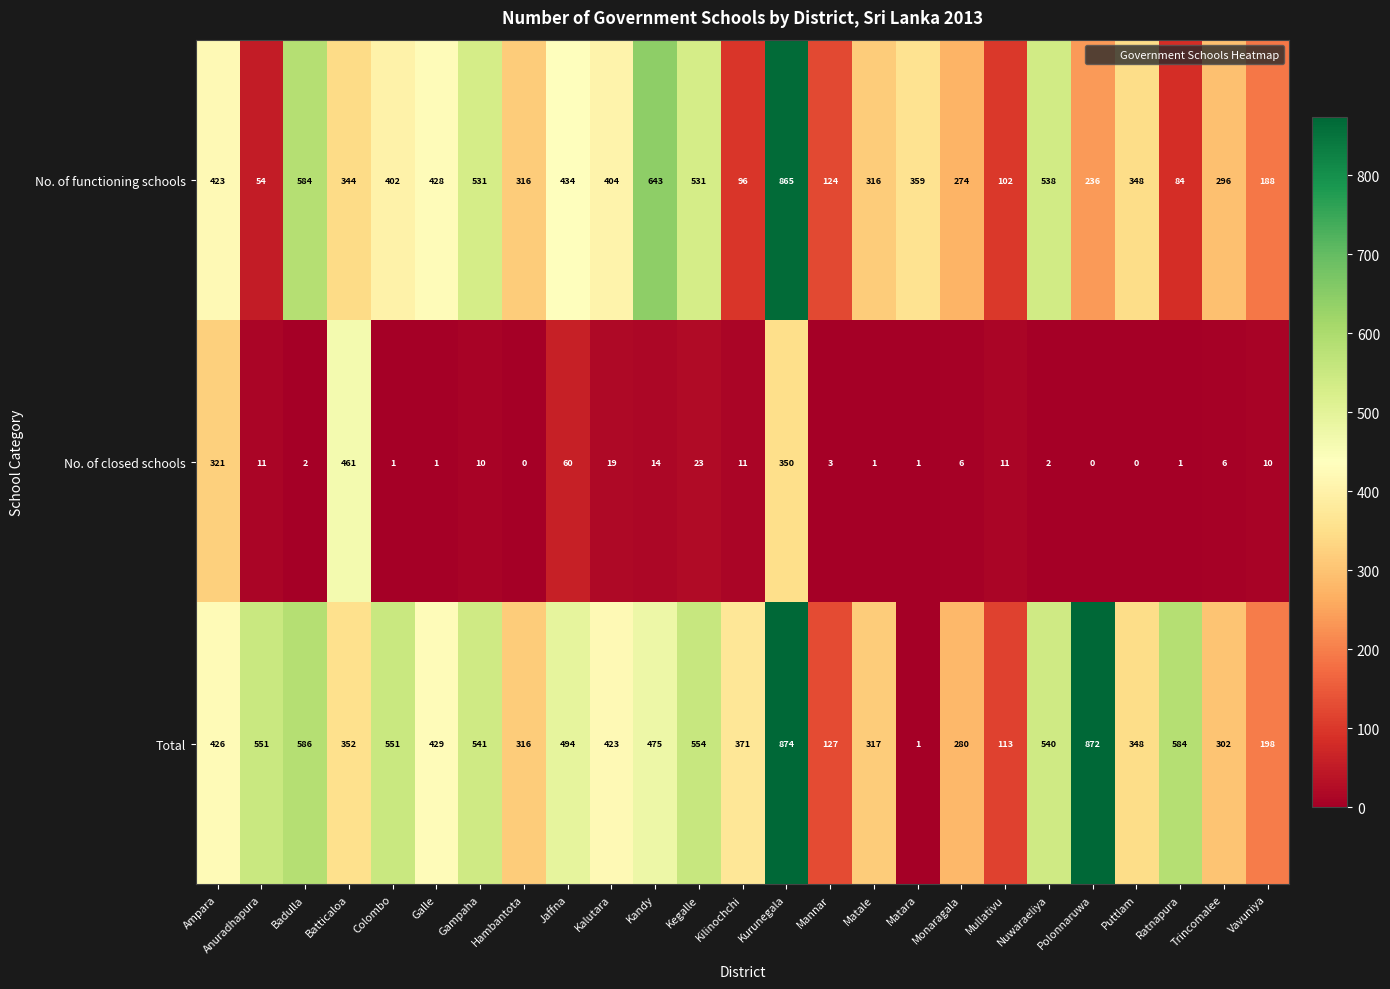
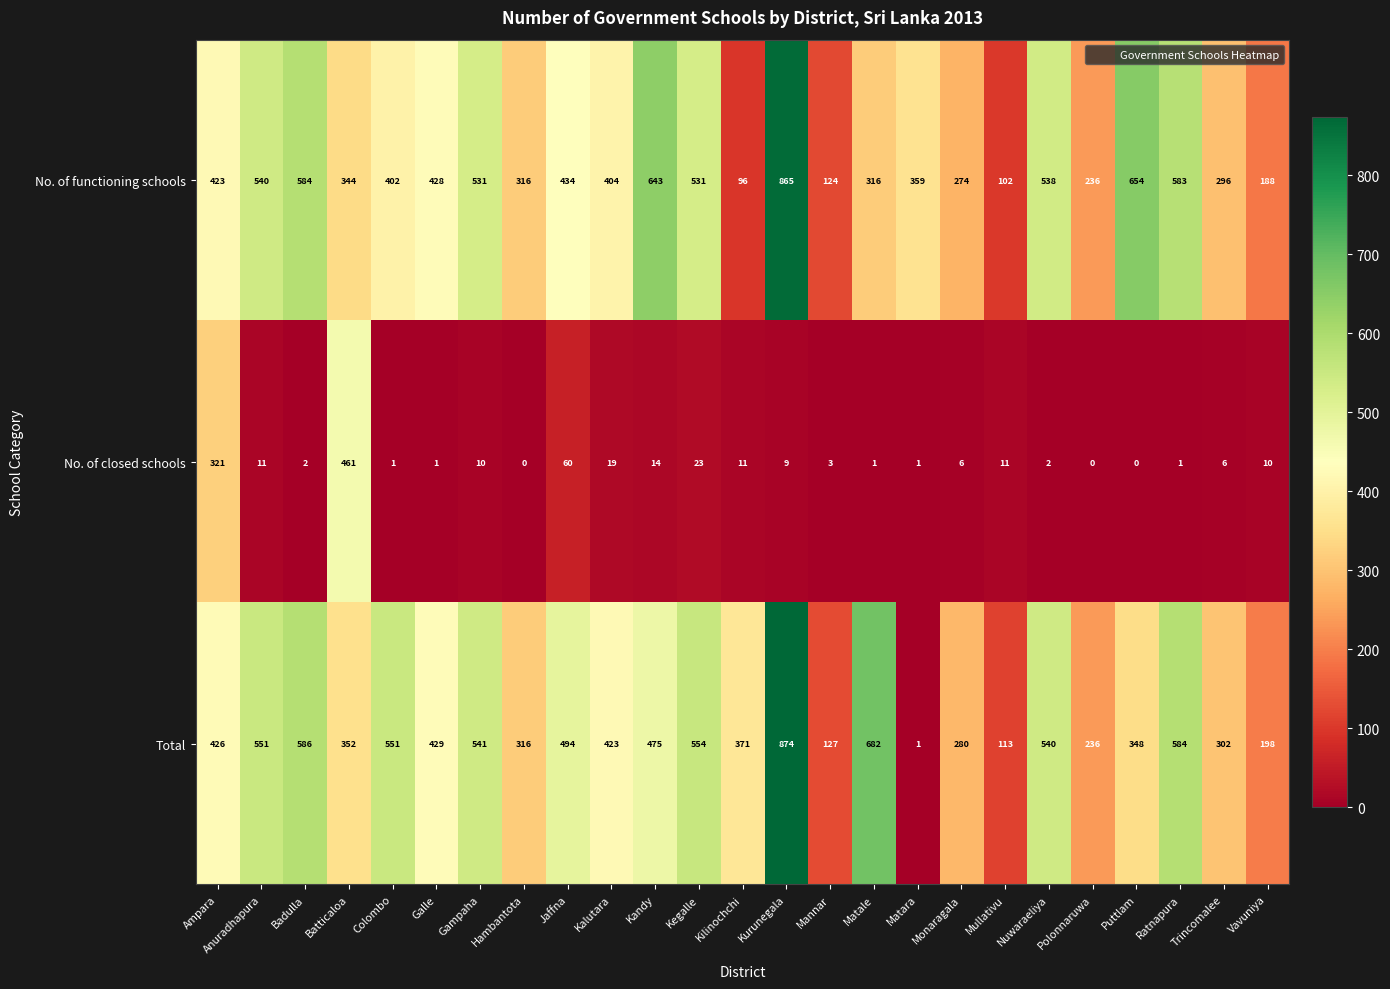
  {
    "No. of functioning schools": {
      "Ampara": 423,
-     "Anuradhapura": 54,
+     "Anuradhapura": 540,
      "Badulla": 584,
      "Batticaloa": 344,
      "Colombo": 402,
      "Galle": 428,
      "Gampaha": 531,
      "Hambantota": 316,
      "Jaffna": 434,
      "Kalutara": 404,
      "Kandy": 643,
      "Kegalle": 531,
      "Kilinochchi": 96,
      "Kurunegala": 865,
      "Mannar": 124,
      "Matale": 316,
      "Matara": 359,
      "Monaragala": 274,
      "Mullativu": 102,
      "Nuwaraeliya": 538,
      "Polonnaruwa": 236,
-     "Puttlam": 348,
-     "Ratnapura": 84,
+     "Puttlam": 654,
+     "Ratnapura": 583,
      "Trincomalee": 296,
      "Vavuniya": 188
    },
    "No. of closed schools": {
      "Ampara": 321,
      "Anuradhapura": 11,
      "Badulla": 2,
      "Batticaloa": 461,
      "Colombo": 1,
      "Galle": 1,
      "Gampaha": 10,
      "Hambantota": 0,
      "Jaffna": 60,
      "Kalutara": 19,
      "Kandy": 14,
      "Kegalle": 23,
      "Kilinochchi": 11,
-     "Kurunegala": 350,
+     "Kurunegala": 9,
      "Mannar": 3,
      "Matale": 1,
      "Matara": 1,
      "Monaragala": 6,
      "Mullativu": 11,
      "Nuwaraeliya": 2,
      "Polonnaruwa": 0,
      "Puttlam": 0,
      "Ratnapura": 1,
      "Trincomalee": 6,
      "Vavuniya": 10
    },
    "Total": {
      "Ampara": 426,
      "Anuradhapura": 551,
      "Badulla": 586,
      "Batticaloa": 352,
      "Colombo": 551,
      "Galle": 429,
      "Gampaha": 541,
      "Hambantota": 316,
      "Jaffna": 494,
      "Kalutara": 423,
      "Kandy": 475,
      "Kegalle": 554,
      "Kilinochchi": 371,
      "Kurunegala": 874,
      "Mannar": 127,
-     "Matale": 317,
+     "Matale": 682,
      "Matara": 1,
      "Monaragala": 280,
      "Mullativu": 113,
      "Nuwaraeliya": 540,
-     "Polonnaruwa": 872,
+     "Polonnaruwa": 236,
      "Puttlam": 348,
      "Ratnapura": 584,
      "Trincomalee": 302,
      "Vavuniya": 198
    }
  }
